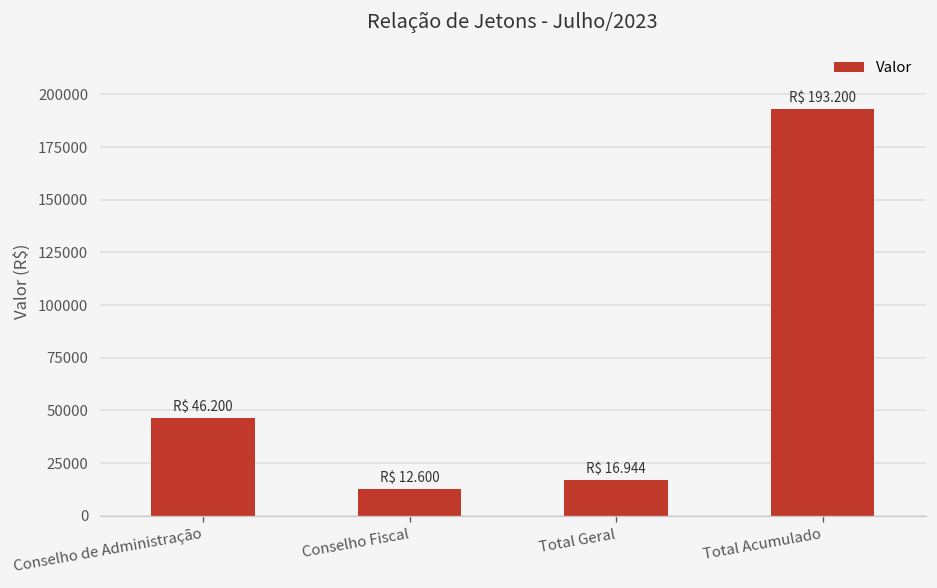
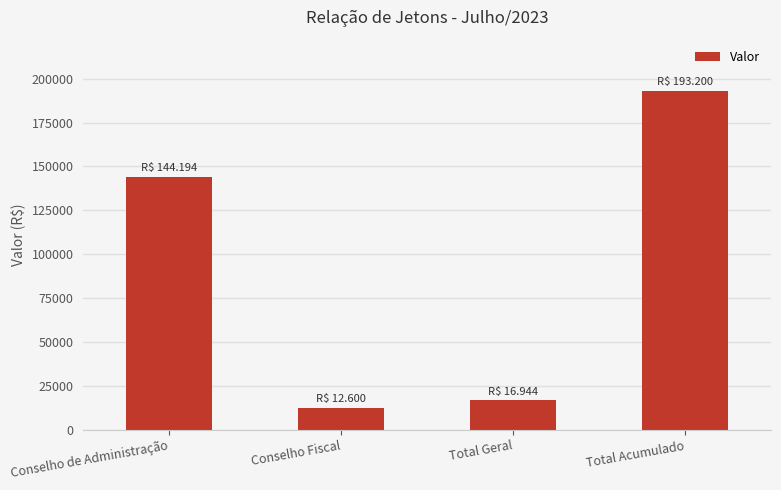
  {
-   "Conselho de Administração": 46.200
+   "Conselho de Administração": 144.194
  }
